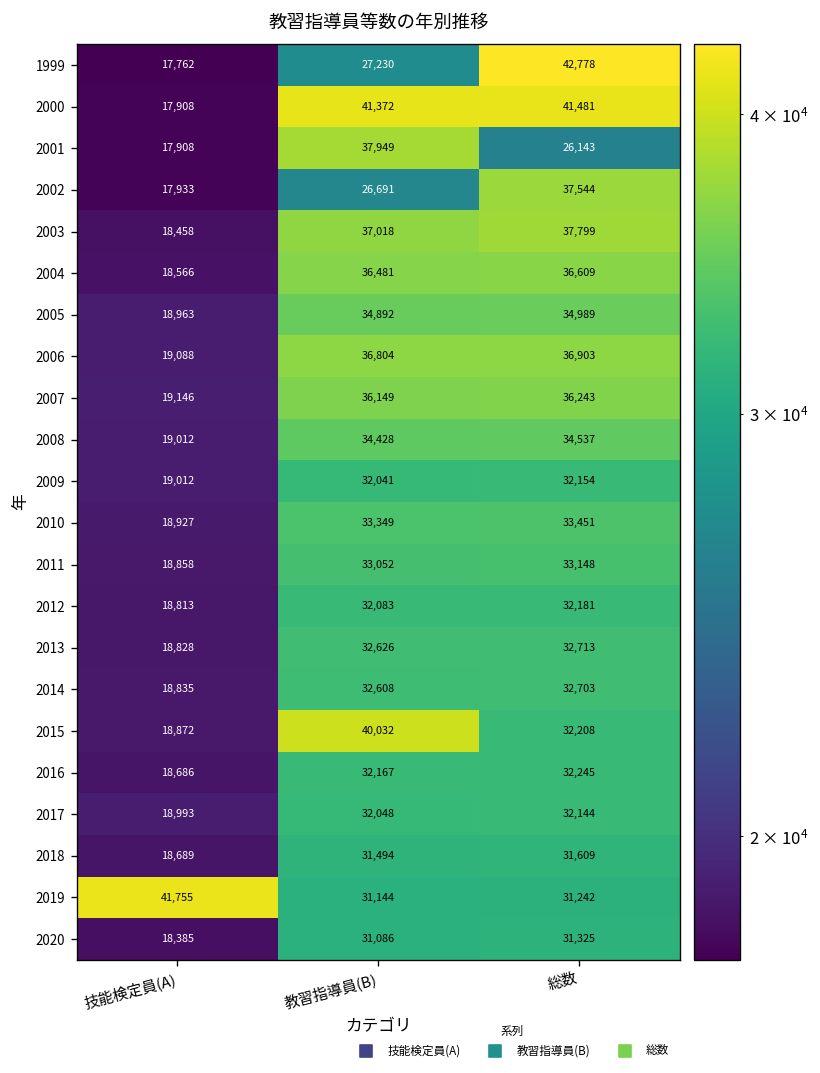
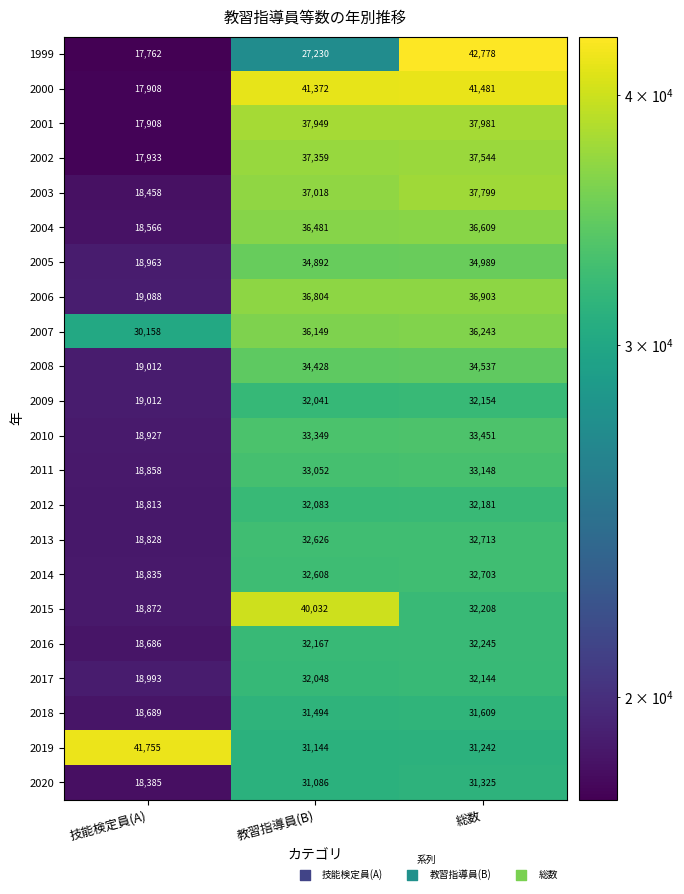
  {
    "1999": {
      "技能検定員(A)": "17,762",
      "教習指導員(B)": "27,230",
      "総数": "42,778"
    },
    "2000": {
      "技能検定員(A)": "17,908",
      "教習指導員(B)": "41,372",
      "総数": "41,481"
    },
    "2001": {
      "技能検定員(A)": "17,908",
      "教習指導員(B)": "37,949",
-     "総数": "26,143"
+     "総数": "37,981"
    },
    "2002": {
      "技能検定員(A)": "17,933",
-     "教習指導員(B)": "26,691",
+     "教習指導員(B)": "37,359",
      "総数": "37,544"
    },
    "2003": {
      "技能検定員(A)": "18,458",
      "教習指導員(B)": "37,018",
      "総数": "37,799"
    },
    "2004": {
      "技能検定員(A)": "18,566",
      "教習指導員(B)": "36,481",
      "総数": "36,609"
    },
    "2005": {
      "技能検定員(A)": "18,963",
      "教習指導員(B)": "34,892",
      "総数": "34,989"
    },
    "2006": {
      "技能検定員(A)": "19,088",
      "教習指導員(B)": "36,804",
      "総数": "36,903"
    },
    "2007": {
-     "技能検定員(A)": "19,146",
+     "技能検定員(A)": "30,158",
      "教習指導員(B)": "36,149",
      "総数": "36,243"
    },
    "2008": {
      "技能検定員(A)": "19,012",
      "教習指導員(B)": "34,428",
      "総数": "34,537"
    },
    "2009": {
      "技能検定員(A)": "19,012",
      "教習指導員(B)": "32,041",
      "総数": "32,154"
    },
    "2010": {
      "技能検定員(A)": "18,927",
      "教習指導員(B)": "33,349",
      "総数": "33,451"
    },
    "2011": {
      "技能検定員(A)": "18,858",
      "教習指導員(B)": "33,052",
      "総数": "33,148"
    },
    "2012": {
      "技能検定員(A)": "18,813",
      "教習指導員(B)": "32,083",
      "総数": "32,181"
    },
    "2013": {
      "技能検定員(A)": "18,828",
      "教習指導員(B)": "32,626",
      "総数": "32,713"
    },
    "2014": {
      "技能検定員(A)": "18,835",
      "教習指導員(B)": "32,608",
      "総数": "32,703"
    },
    "2015": {
      "技能検定員(A)": "18,872",
      "教習指導員(B)": "40,032",
      "総数": "32,208"
    },
    "2016": {
      "技能検定員(A)": "18,686",
      "教習指導員(B)": "32,167",
      "総数": "32,245"
    },
    "2017": {
      "技能検定員(A)": "18,993",
      "教習指導員(B)": "32,048",
      "総数": "32,144"
    },
    "2018": {
      "技能検定員(A)": "18,689",
      "教習指導員(B)": "31,494",
      "総数": "31,609"
    },
    "2019": {
      "技能検定員(A)": "41,755",
      "教習指導員(B)": "31,144",
      "総数": "31,242"
    },
    "2020": {
      "技能検定員(A)": "18,385",
      "教習指導員(B)": "31,086",
      "総数": "31,325"
    }
  }
